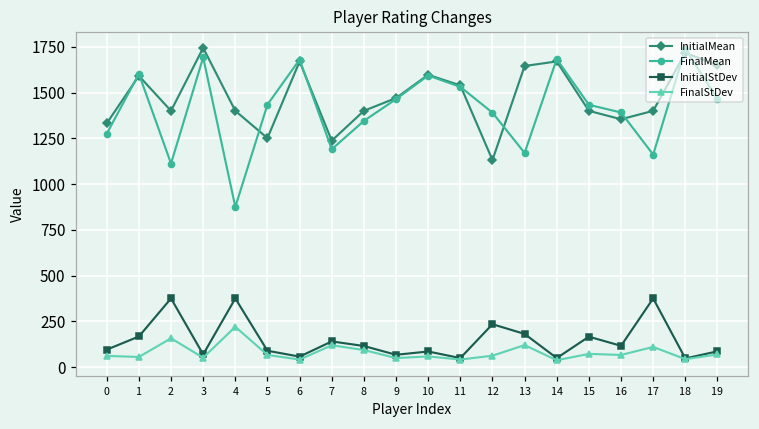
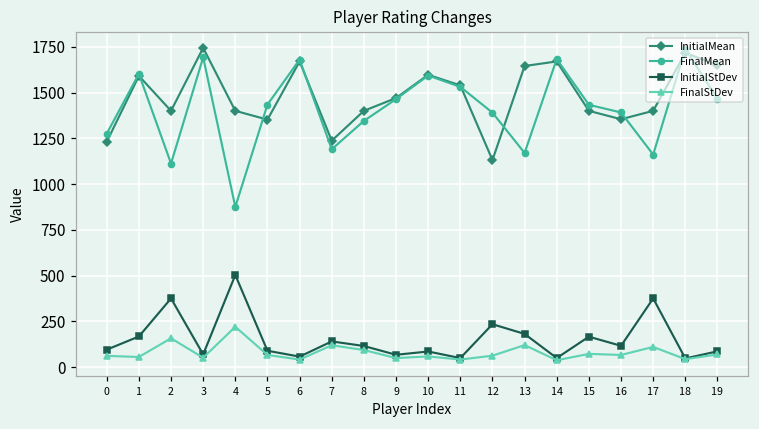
  {
    "InitialMean": {
-     "0": 1330,
+     "0": 1230,
      "2": 1400,
      "3": 1740,
      "4": 1400,
-     "5": 1250,
+     "5": 1350,
      "7": 1240,
      "8": 1400,
      "12": 1130,
      "13": 1650,
      "15": 1400,
      "16": 1350,
      "17": 1400
    },
    "InitialStDev": {
      "0": 100,
      "1": 170,
      "2": 380,
      "3": 70,
-     "4": 380,
+     "4": 500,
      "5": 90,
      "6": 60,
      "7": 140,
      "8": 120,
      "9": 70,
      "10": 90,
      "12": 230,
      "13": 180,
      "15": 170,
      "16": 120,
      "17": 380,
      "19": 90
    }
  }
